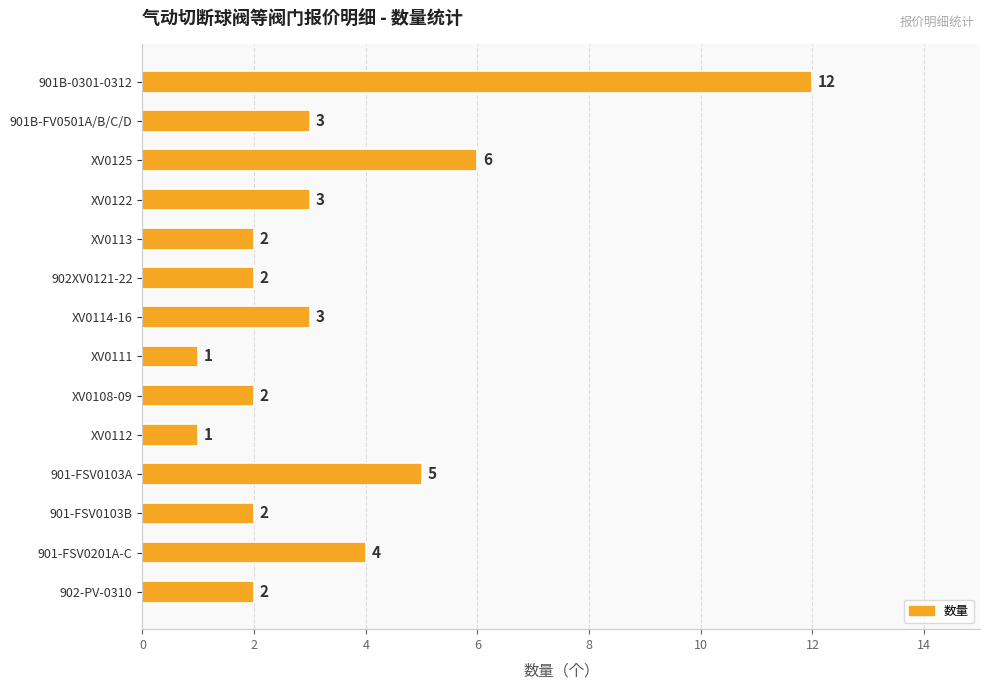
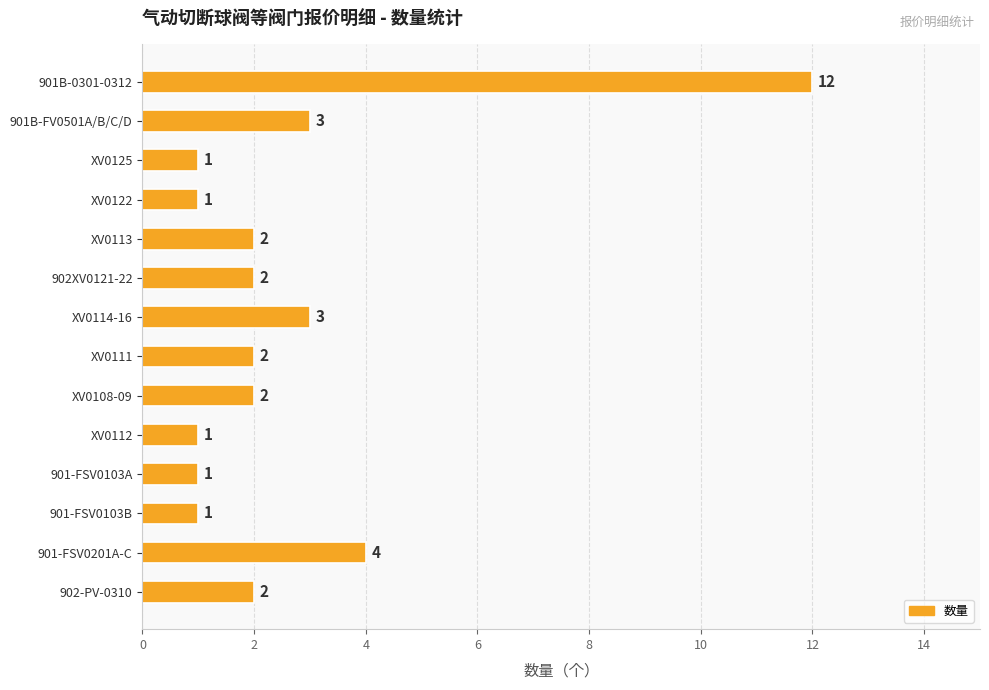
  {
    "901B-0301-0312": 12,
    "901B-FV0501A/B/C/D": 3,
-   "XV0125": 6,
-   "XV0122": 3,
+   "XV0125": 1,
+   "XV0122": 1,
    "XV0113": 2,
    "902XV0121-22": 2,
    "XV0114-16": 3,
-   "XV0111": 1,
+   "XV0111": 2,
    "XV0108-09": 2,
    "XV0112": 1,
-   "901-FSV0103A": 5,
-   "901-FSV0103B": 2,
+   "901-FSV0103A": 1,
+   "901-FSV0103B": 1,
    "901-FSV0201A-C": 4,
    "902-PV-0310": 2
  }
